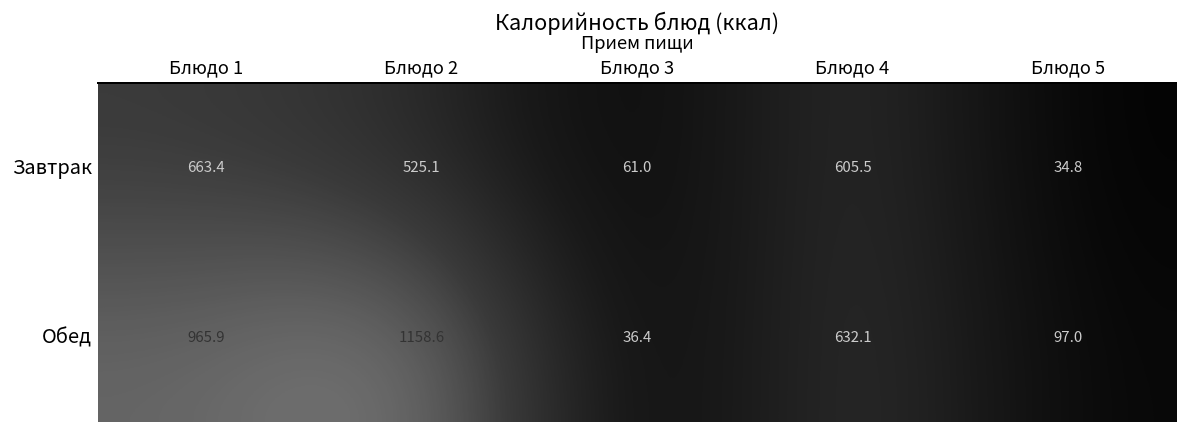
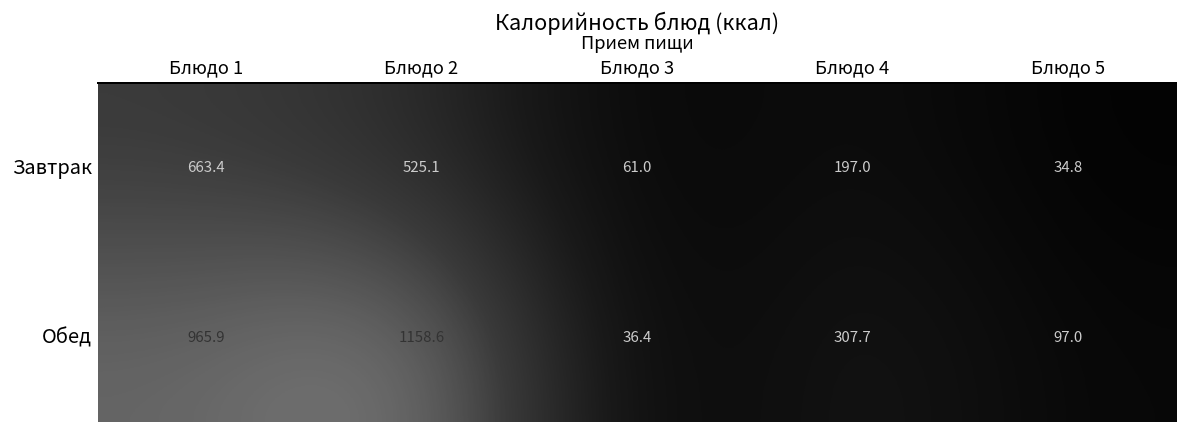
  {
    "Завтрак": {
      "Блюдо 1": 663.4,
      "Блюдо 2": 525.1,
      "Блюдо 3": 61.0,
-     "Блюдо 4": 605.5,
+     "Блюдо 4": 197.0,
      "Блюдо 5": 34.8
    },
    "Обед": {
      "Блюдо 3": 36.4,
-     "Блюдо 4": 632.1,
+     "Блюдо 4": 307.7,
      "Блюдо 5": 97.0
    }
  }
